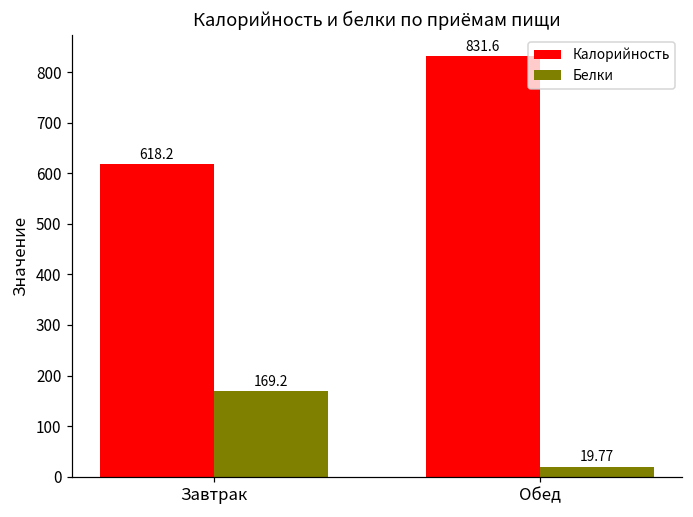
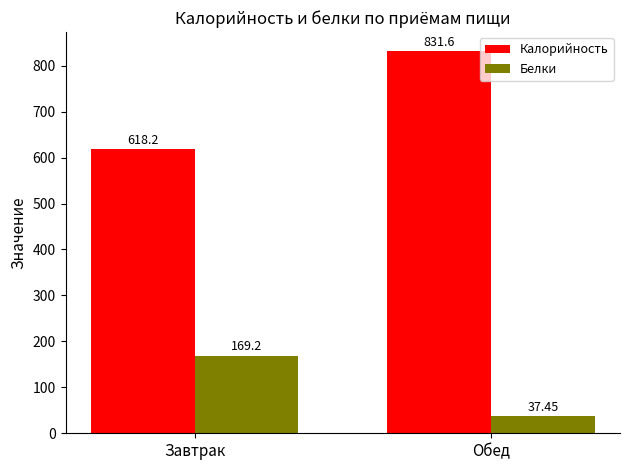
  {
    "Калорийность": {
      "Завтрак": 618.2,
      "Обед": 831.6
    },
    "Белки": {
      "Завтрак": 169.2,
-     "Обед": 19.77
+     "Обед": 37.45
    }
  }
